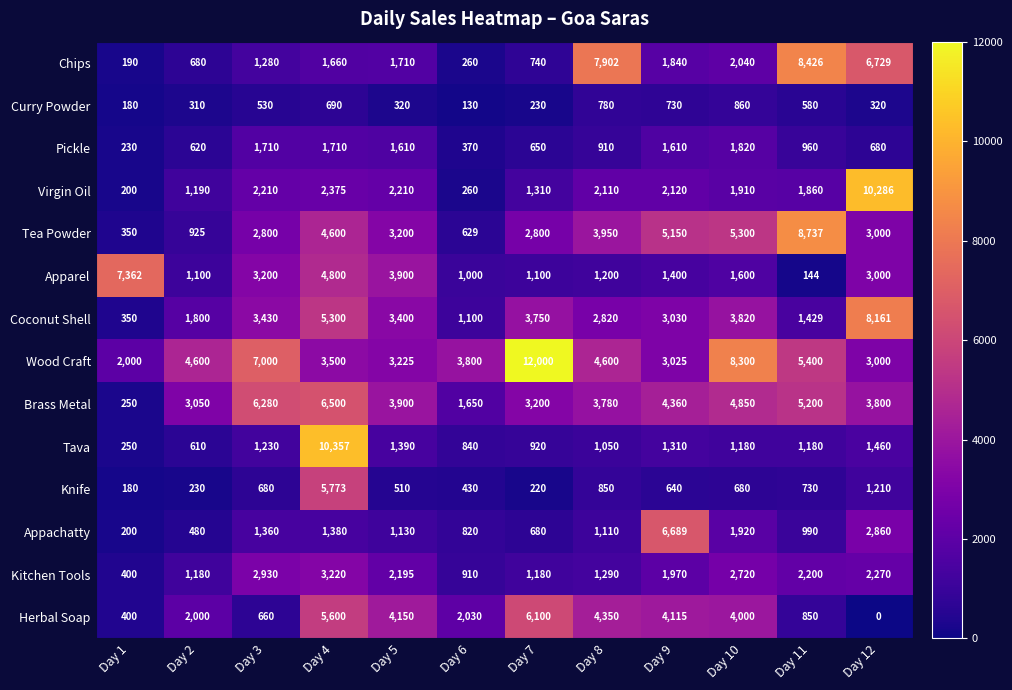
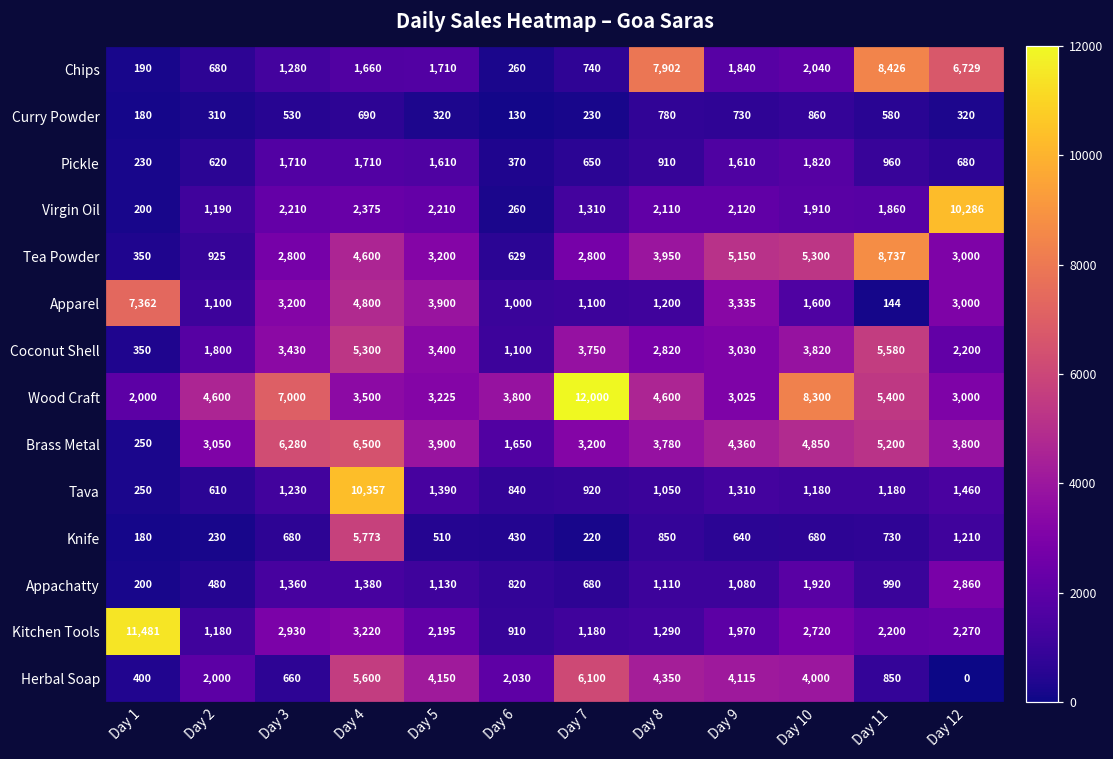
  {
    "Chips": {
      "Day 1": "190",
      "Day 2": "680",
      "Day 3": "1,280",
      "Day 4": "1,660",
      "Day 5": "1,710",
      "Day 6": "260",
      "Day 7": "740",
      "Day 8": "7,902",
      "Day 9": "1,840",
      "Day 10": "2,040",
      "Day 11": "8,426",
      "Day 12": "6,729"
    },
    "Curry Powder": {
      "Day 1": "180",
      "Day 2": "310",
      "Day 3": "530",
      "Day 4": "690",
      "Day 5": "320",
      "Day 6": "130",
      "Day 7": "230",
      "Day 8": "780",
      "Day 9": "730",
      "Day 10": "860",
      "Day 11": "580",
      "Day 12": "320"
    },
    "Pickle": {
      "Day 1": "230",
      "Day 2": "620",
      "Day 3": "1,710",
      "Day 4": "1,710",
      "Day 5": "1,610",
      "Day 6": "370",
      "Day 7": "650",
      "Day 8": "910",
      "Day 9": "1,610",
      "Day 10": "1,820",
      "Day 11": "960",
      "Day 12": "680"
    },
    "Virgin Oil": {
      "Day 1": "200",
      "Day 2": "1,190",
      "Day 3": "2,210",
      "Day 4": "2,375",
      "Day 5": "2,210",
      "Day 6": "260",
      "Day 7": "1,310",
      "Day 8": "2,110",
      "Day 9": "2,120",
      "Day 10": "1,910",
      "Day 11": "1,860",
      "Day 12": "10,286"
    },
    "Tea Powder": {
      "Day 1": "350",
      "Day 2": "925",
      "Day 3": "2,800",
      "Day 4": "4,600",
      "Day 5": "3,200",
      "Day 6": "629",
      "Day 7": "2,800",
      "Day 8": "3,950",
      "Day 9": "5,150",
      "Day 10": "5,300",
      "Day 11": "8,737",
      "Day 12": "3,000"
    },
    "Apparel": {
      "Day 1": "7,362",
      "Day 2": "1,100",
      "Day 3": "3,200",
      "Day 4": "4,800",
      "Day 5": "3,900",
      "Day 6": "1,000",
      "Day 7": "1,100",
      "Day 8": "1,200",
-     "Day 9": "1,400",
+     "Day 9": "3,335",
      "Day 10": "1,600",
      "Day 11": "144",
      "Day 12": "3,000"
    },
    "Coconut Shell": {
      "Day 1": "350",
      "Day 2": "1,800",
      "Day 3": "3,430",
      "Day 4": "5,300",
      "Day 5": "3,400",
      "Day 6": "1,100",
      "Day 7": "3,750",
      "Day 8": "2,820",
      "Day 9": "3,030",
      "Day 10": "3,820",
-     "Day 11": "1,429",
-     "Day 12": "8,161"
+     "Day 11": "5,580",
+     "Day 12": "2,200"
    },
    "Wood Craft": {
      "Day 1": "2,000",
      "Day 2": "4,600",
      "Day 3": "7,000",
      "Day 4": "3,500",
      "Day 5": "3,225",
      "Day 6": "3,800",
      "Day 7": "12,000",
      "Day 8": "4,600",
      "Day 9": "3,025",
      "Day 10": "8,300",
      "Day 11": "5,400",
      "Day 12": "3,000"
    },
    "Brass Metal": {
      "Day 1": "250",
      "Day 2": "3,050",
      "Day 3": "6,280",
      "Day 4": "6,500",
      "Day 5": "3,900",
      "Day 6": "1,650",
      "Day 7": "3,200",
      "Day 8": "3,780",
      "Day 9": "4,360",
      "Day 10": "4,850",
      "Day 11": "5,200",
      "Day 12": "3,800"
    },
    "Tava": {
      "Day 1": "250",
      "Day 2": "610",
      "Day 3": "1,230",
      "Day 4": "10,357",
      "Day 5": "1,390",
      "Day 6": "840",
      "Day 7": "920",
      "Day 8": "1,050",
      "Day 9": "1,310",
      "Day 10": "1,180",
      "Day 11": "1,180",
      "Day 12": "1,460"
    },
    "Knife": {
      "Day 1": "180",
      "Day 2": "230",
      "Day 3": "680",
      "Day 4": "5,773",
      "Day 5": "510",
      "Day 6": "430",
      "Day 7": "220",
      "Day 8": "850",
      "Day 9": "640",
      "Day 10": "680",
      "Day 11": "730",
      "Day 12": "1,210"
    },
    "Appachatty": {
      "Day 1": "200",
      "Day 2": "480",
      "Day 3": "1,360",
      "Day 4": "1,380",
      "Day 5": "1,130",
      "Day 6": "820",
      "Day 7": "680",
      "Day 8": "1,110",
-     "Day 9": "6,689",
+     "Day 9": "1,080",
      "Day 10": "1,920",
      "Day 11": "990",
      "Day 12": "2,860"
    },
    "Kitchen Tools": {
-     "Day 1": "400",
+     "Day 1": "11,481",
      "Day 2": "1,180",
      "Day 3": "2,930",
      "Day 4": "3,220",
      "Day 5": "2,195",
      "Day 6": "910",
      "Day 7": "1,180",
      "Day 8": "1,290",
      "Day 9": "1,970",
      "Day 10": "2,720",
      "Day 11": "2,200",
      "Day 12": "2,270"
    },
    "Herbal Soap": {
      "Day 1": "400",
      "Day 2": "2,000",
      "Day 3": "660",
      "Day 4": "5,600",
      "Day 5": "4,150",
      "Day 6": "2,030",
      "Day 7": "6,100",
      "Day 8": "4,350",
      "Day 9": "4,115",
      "Day 10": "4,000",
      "Day 11": "850",
      "Day 12": "0"
    }
  }
